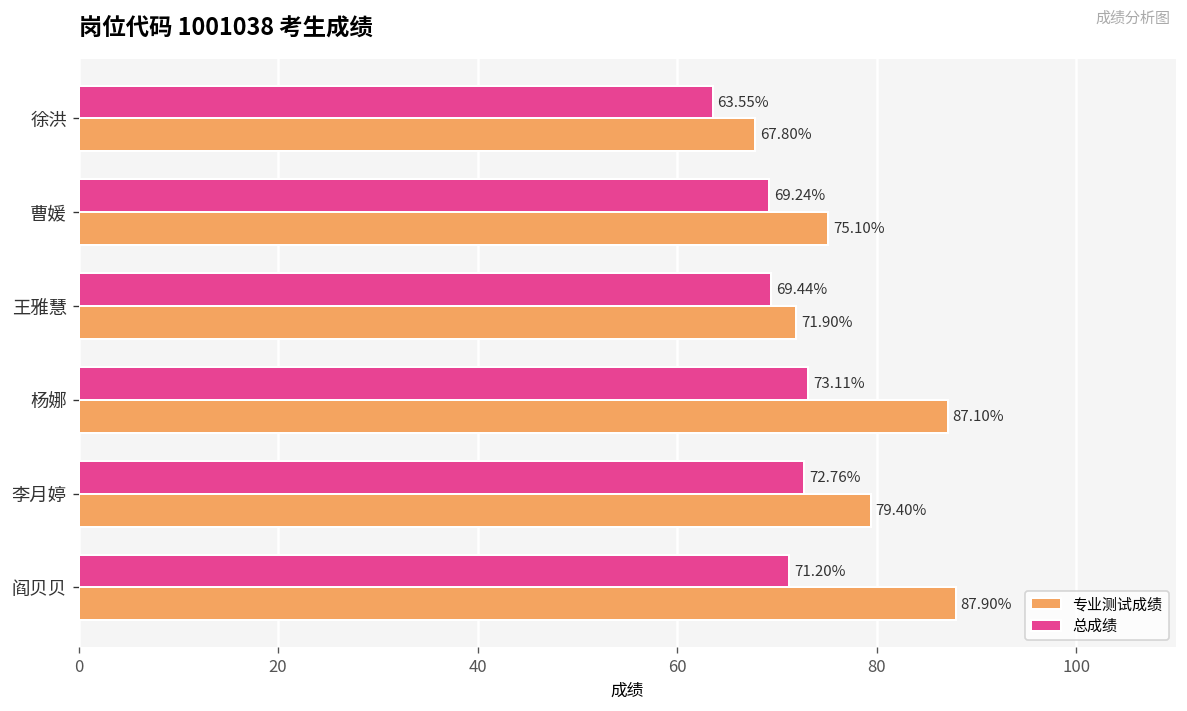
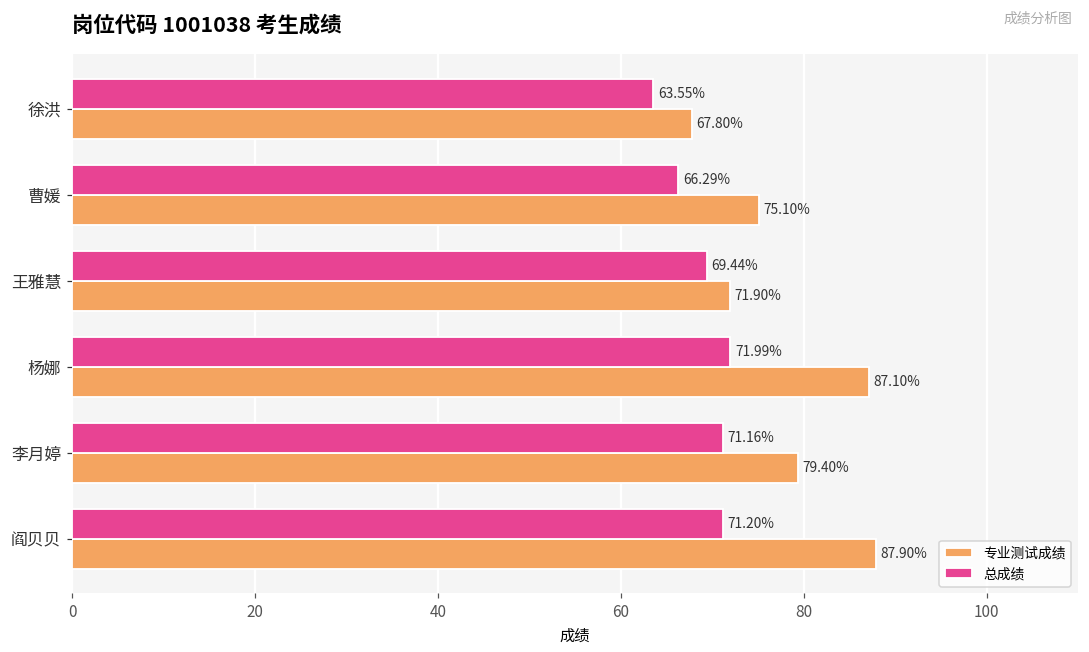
  {
    "专业测试成绩": {
      "徐洪": "67.80%",
      "曹媛": "75.10%",
      "王雅慧": "71.90%",
      "杨娜": "87.10%",
      "李月婷": "79.40%",
      "阎贝贝": "87.90%"
    },
    "总成绩": {
      "徐洪": "63.55%",
-     "曹媛": "69.24%",
+     "曹媛": "66.29%",
      "王雅慧": "69.44%",
-     "杨娜": "73.11%",
-     "李月婷": "72.76%",
+     "杨娜": "71.99%",
+     "李月婷": "71.16%",
      "阎贝贝": "71.20%"
    }
  }
